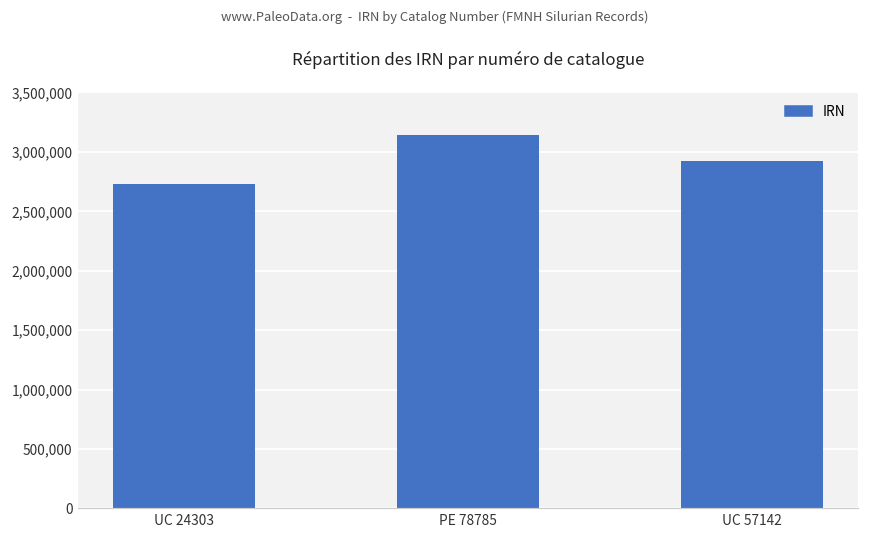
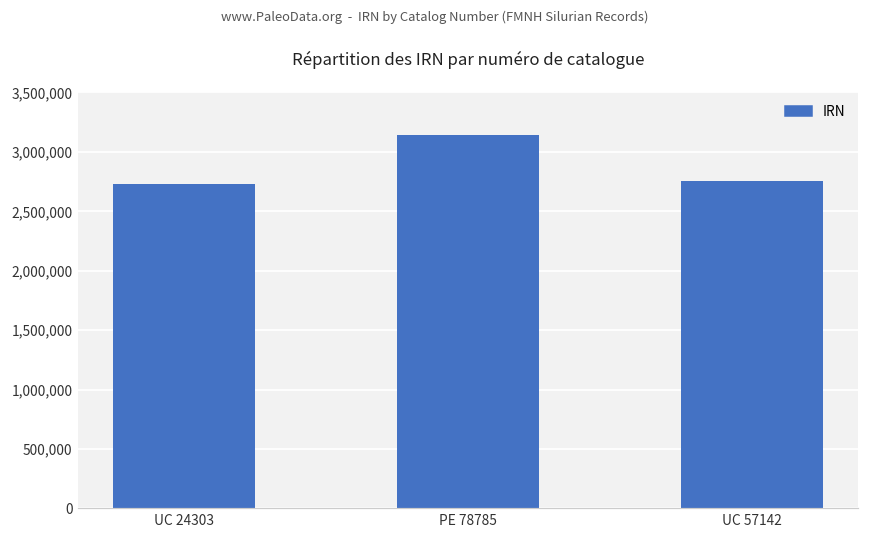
  {
    "UC 24303": "2,730,000",
    "PE 78785": "3,140,000",
-   "UC 57142": "2,920,000"
+   "UC 57142": "2,760,000"
  }
